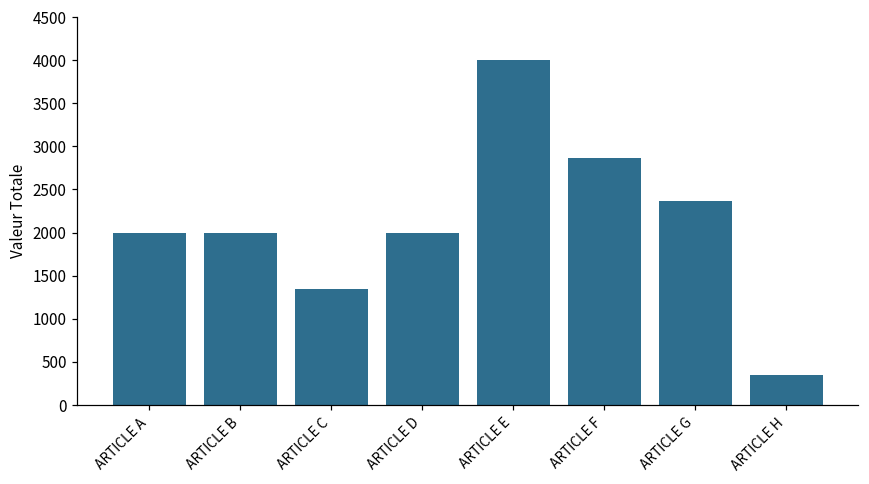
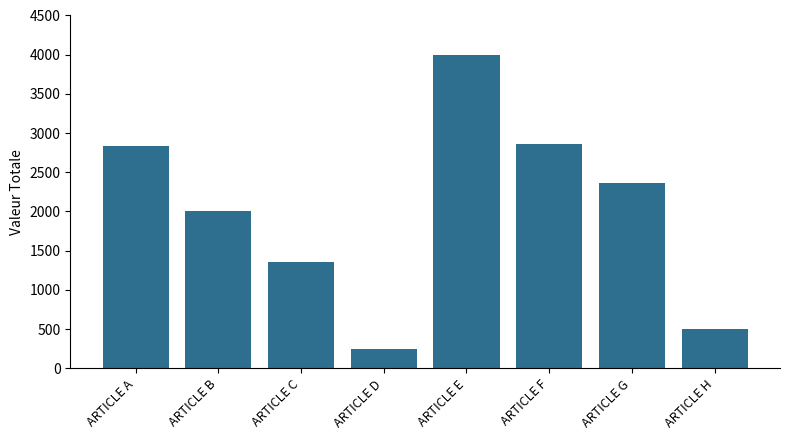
  {
-   "ARTICLE A": 2000,
+   "ARTICLE A": 2800,
    "ARTICLE B": 2000,
    "ARTICLE C": 1400,
-   "ARTICLE D": 2000,
+   "ARTICLE D": 300,
    "ARTICLE E": 4000,
    "ARTICLE F": 2900,
    "ARTICLE G": 2400,
-   "ARTICLE H": 300
+   "ARTICLE H": 500
  }
